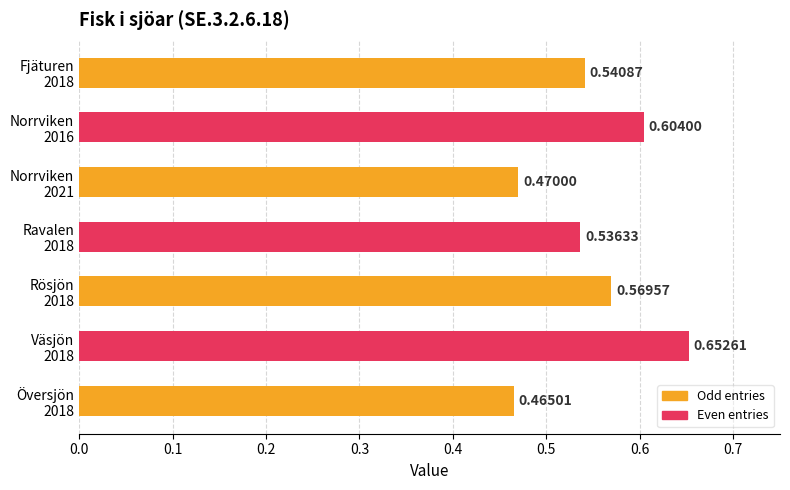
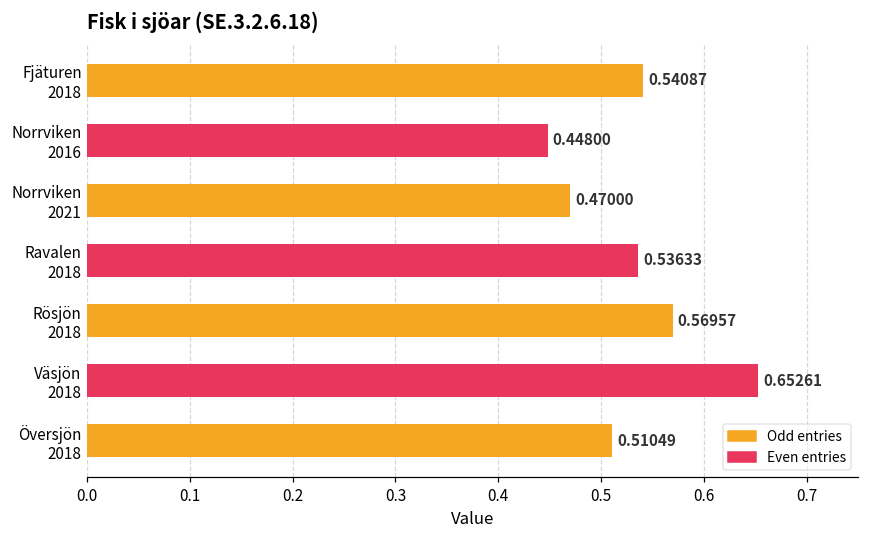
  {
    "Fjäturen 2018": 0.54087,
-   "Norrviken 2016": 0.60400,
+   "Norrviken 2016": 0.44800,
    "Norrviken 2021": 0.47000,
    "Ravalen 2018": 0.53633,
    "Rösjön 2018": 0.56957,
    "Väsjön 2018": 0.65261,
-   "Översjön 2018": 0.46501
+   "Översjön 2018": 0.51049
  }
